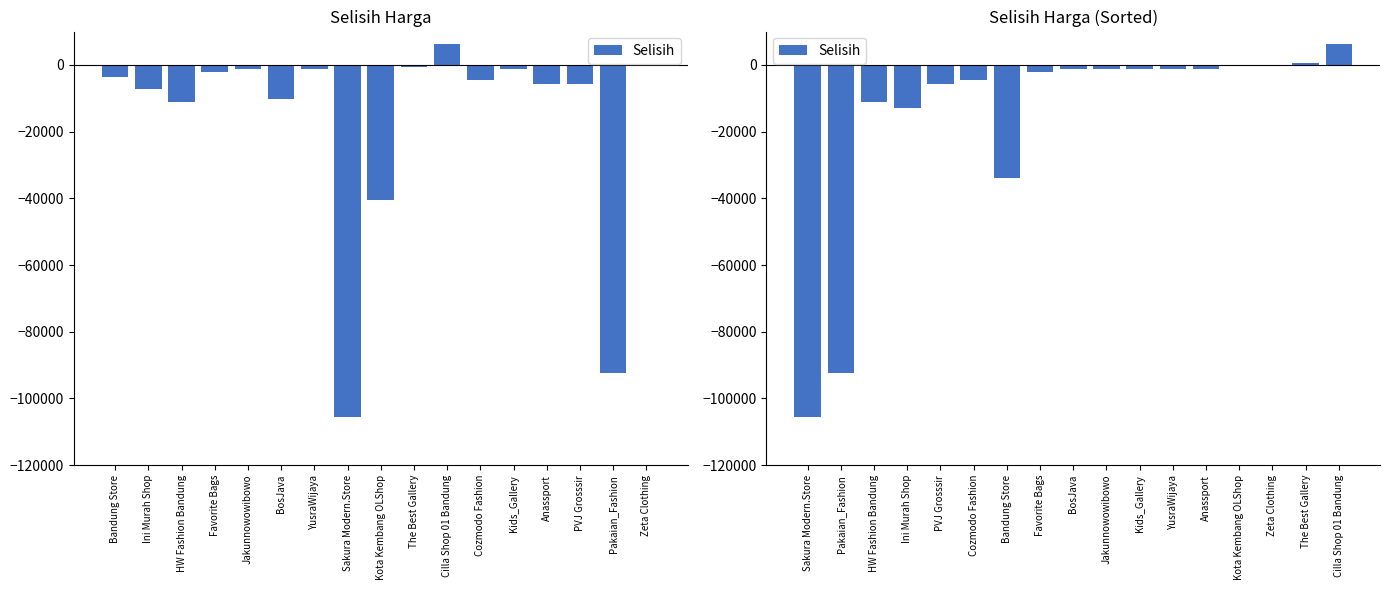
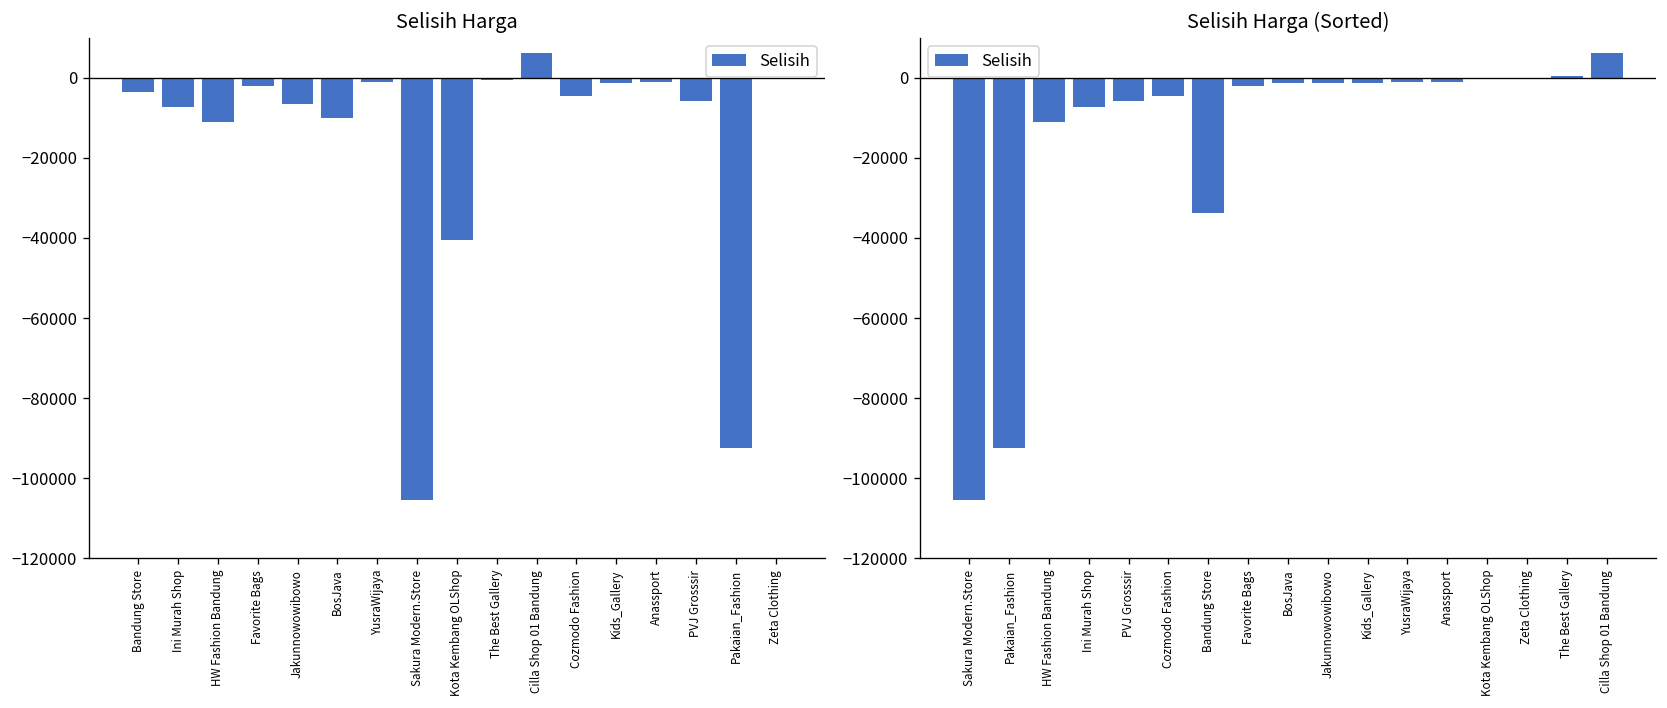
  {
    "Selisih Harga": {
      "Bandung Store": -4000,
      "Ini Murah Shop": -7000,
      "HW Fashion Bandung": -11000,
      "Favorite Bags": -2000,
-     "Jakunnowowibowo": -1000,
+     "Jakunnowowibowo": -6000,
      "BosJava": -10000,
      "YusraWijaya": -1000,
      "Sakura Modern.Store": -106000,
      "Kota Kembang OLShop": -40000,
      "Cilla Shop 01 Bandung": 6000,
      "Cozmodo Fashion": -5000,
      "Kids_Gallery": -1000,
-     "Anassport": -6000,
+     "Anassport": -1000,
      "PVJ Grosssir": -6000,
      "Pakaian_Fashion": -93000
    },
    "Selisih Harga (Sorted)": {
      "Sakura Modern.Store": -106000,
      "Pakaian_Fashion": -93000,
      "HW Fashion Bandung": -11000,
-     "Ini Murah Shop": -13000,
+     "Ini Murah Shop": -7000,
      "PVJ Grosssir": -6000,
      "Cozmodo Fashion": -5000,
      "Bandung Store": -34000,
      "Favorite Bags": -2000,
      "BosJava": -1000,
      "Jakunnowowibowo": -1000,
      "Kids_Gallery": -1000,
      "YusraWijaya": -1000,
      "Anassport": -1000,
      "Cilla Shop 01 Bandung": 6000
    }
  }
